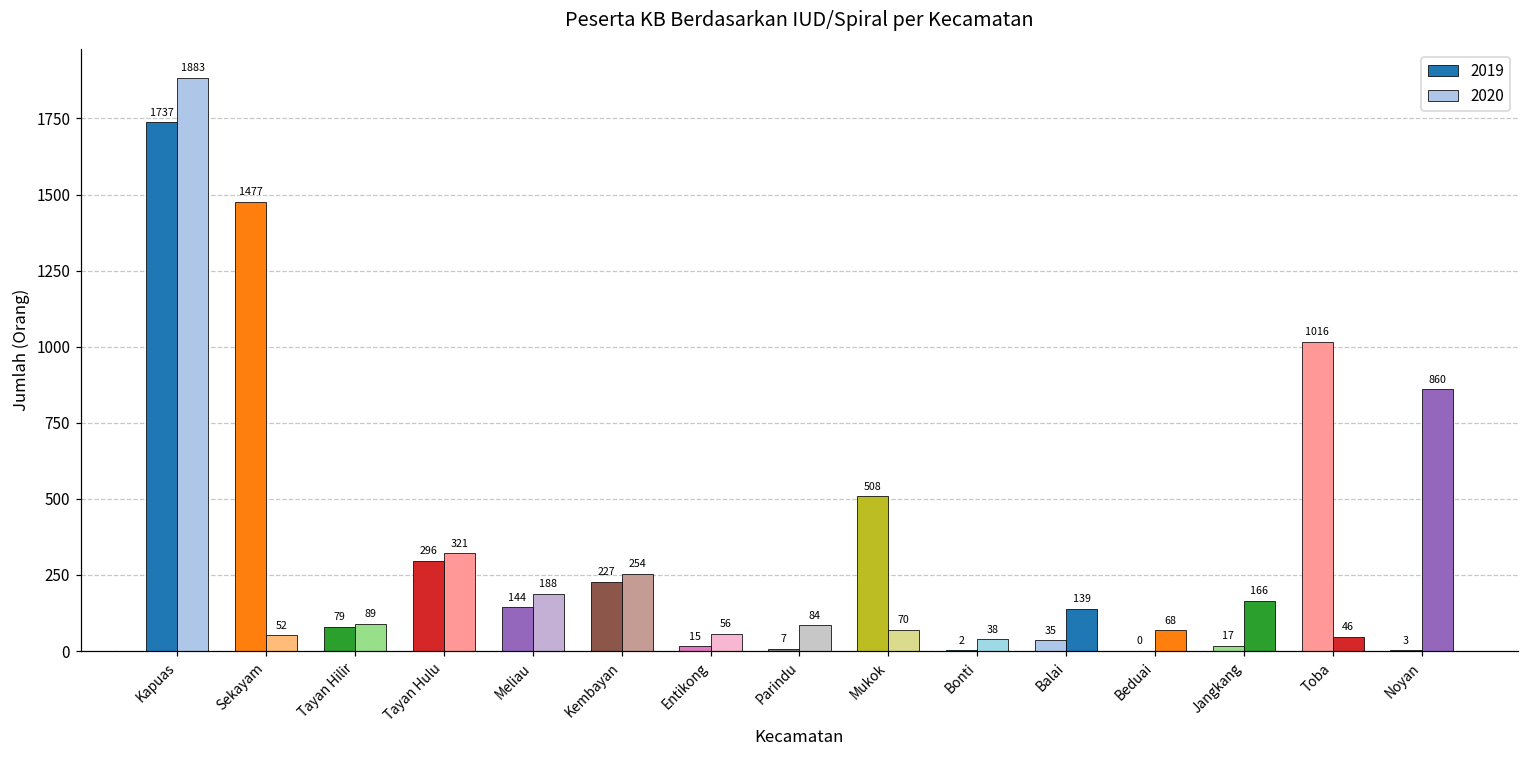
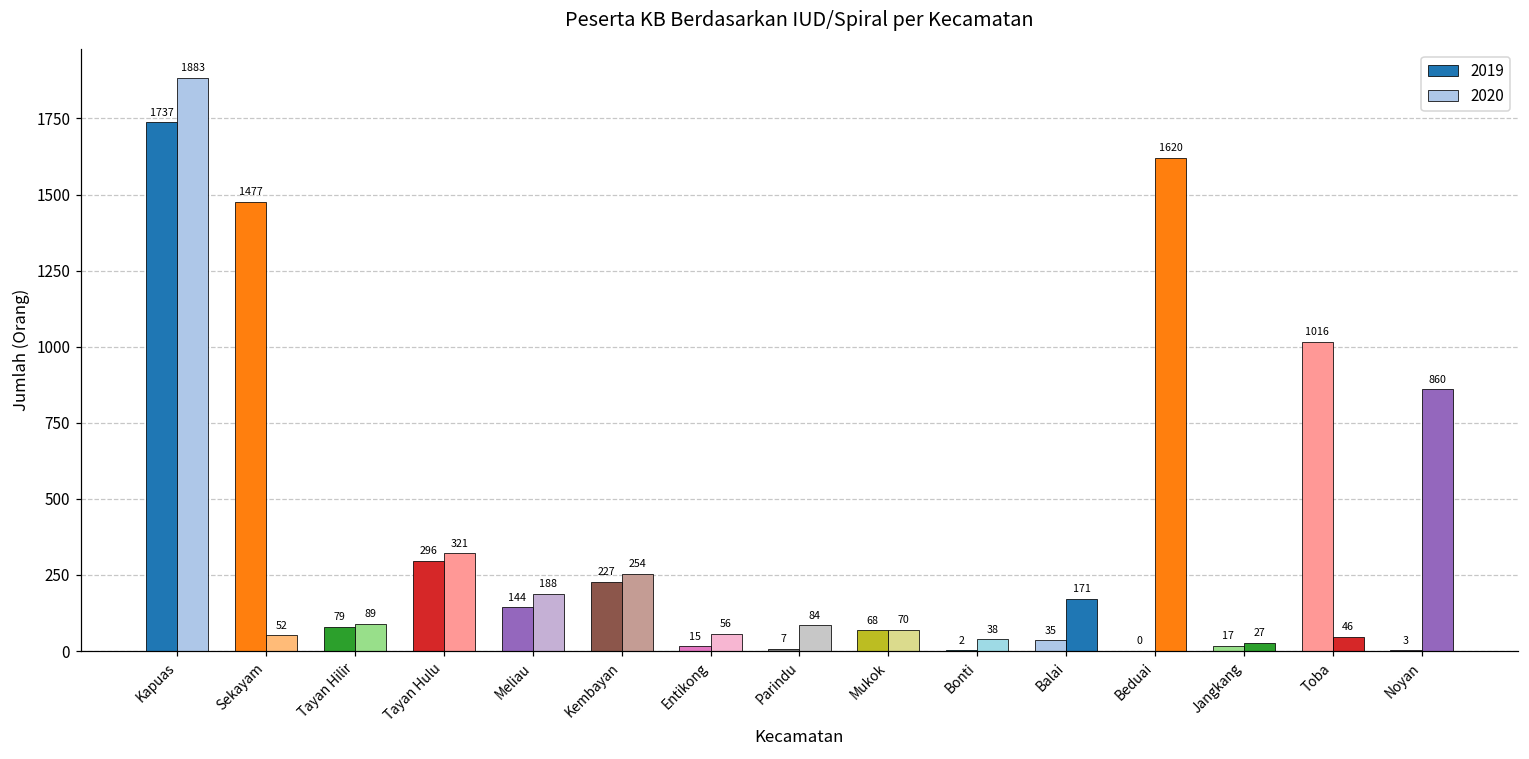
  {
    "2019": {
      "Kapuas": 1737,
      "Sekayam": 1477,
      "Tayan Hilir": 79,
      "Tayan Hulu": 296,
      "Meliau": 144,
      "Kembayan": 227,
      "Entikong": 15,
      "Parindu": 7,
-     "Mukok": 508,
+     "Mukok": 68,
      "Bonti": 2,
      "Balai": 35,
      "Beduai": 0,
      "Jangkang": 17,
      "Toba": 1016,
      "Noyan": 3
    },
    "2020": {
      "Kapuas": 1883,
      "Sekayam": 52,
      "Tayan Hilir": 89,
      "Tayan Hulu": 321,
      "Meliau": 188,
      "Kembayan": 254,
      "Entikong": 56,
      "Parindu": 84,
      "Mukok": 70,
      "Bonti": 38,
-     "Balai": 139,
-     "Beduai": 68,
-     "Jangkang": 166,
+     "Balai": 171,
+     "Beduai": 1620,
+     "Jangkang": 27,
      "Toba": 46,
      "Noyan": 860
    }
  }
